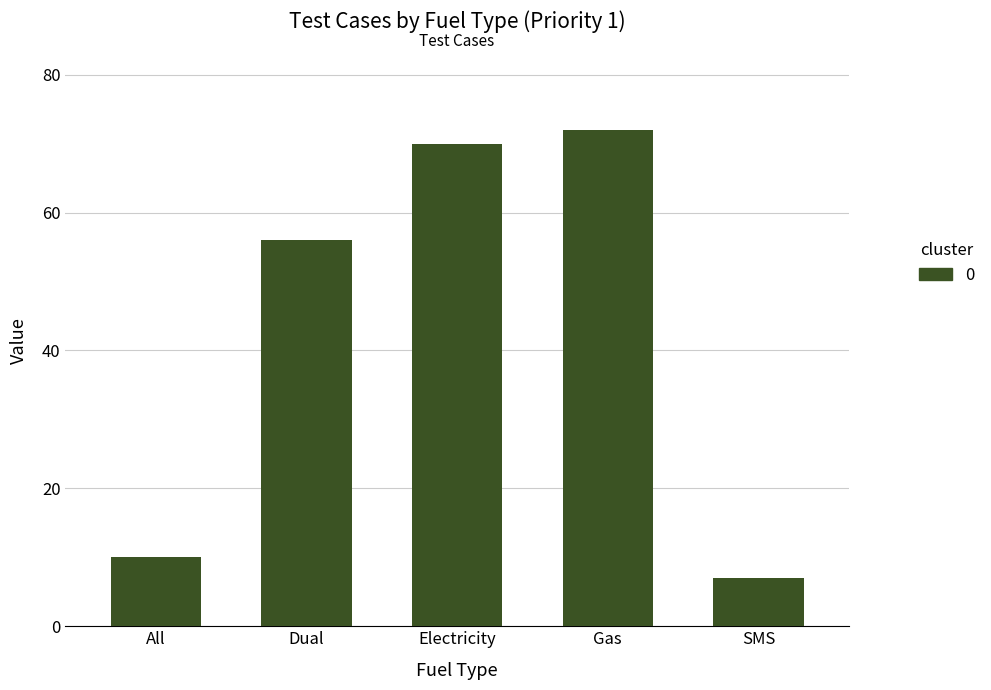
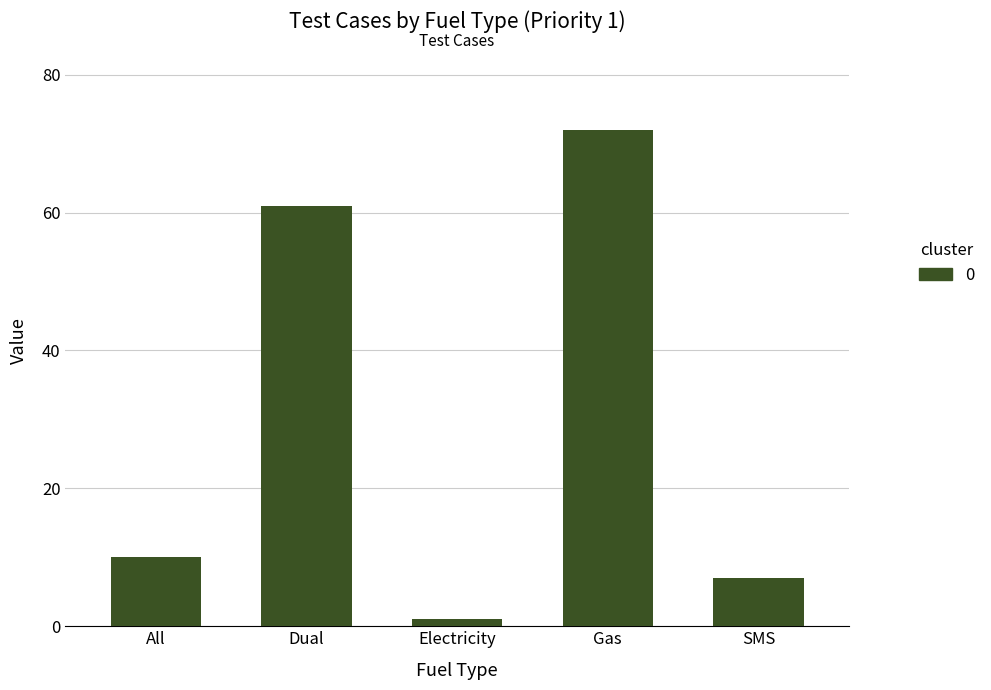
  {
    "All": 10,
-   "Dual": 56,
-   "Electricity": 70,
+   "Dual": 61,
+   "Electricity": 1,
    "Gas": 72,
    "SMS": 7
  }
